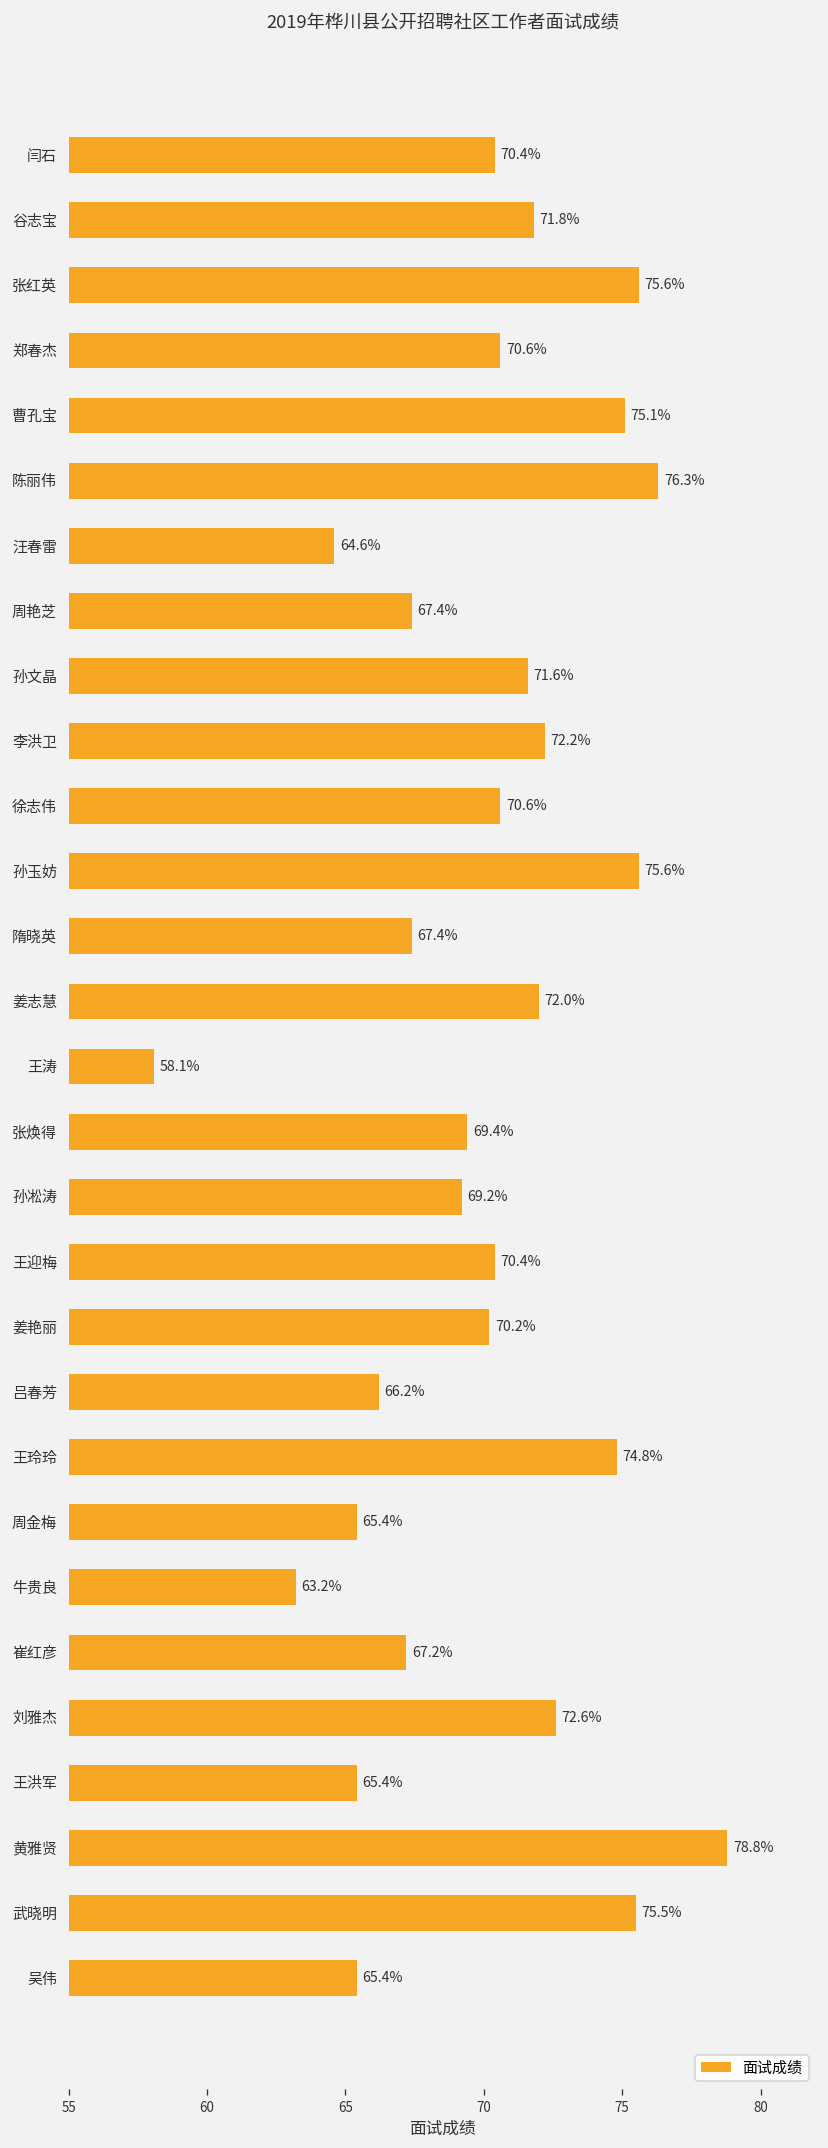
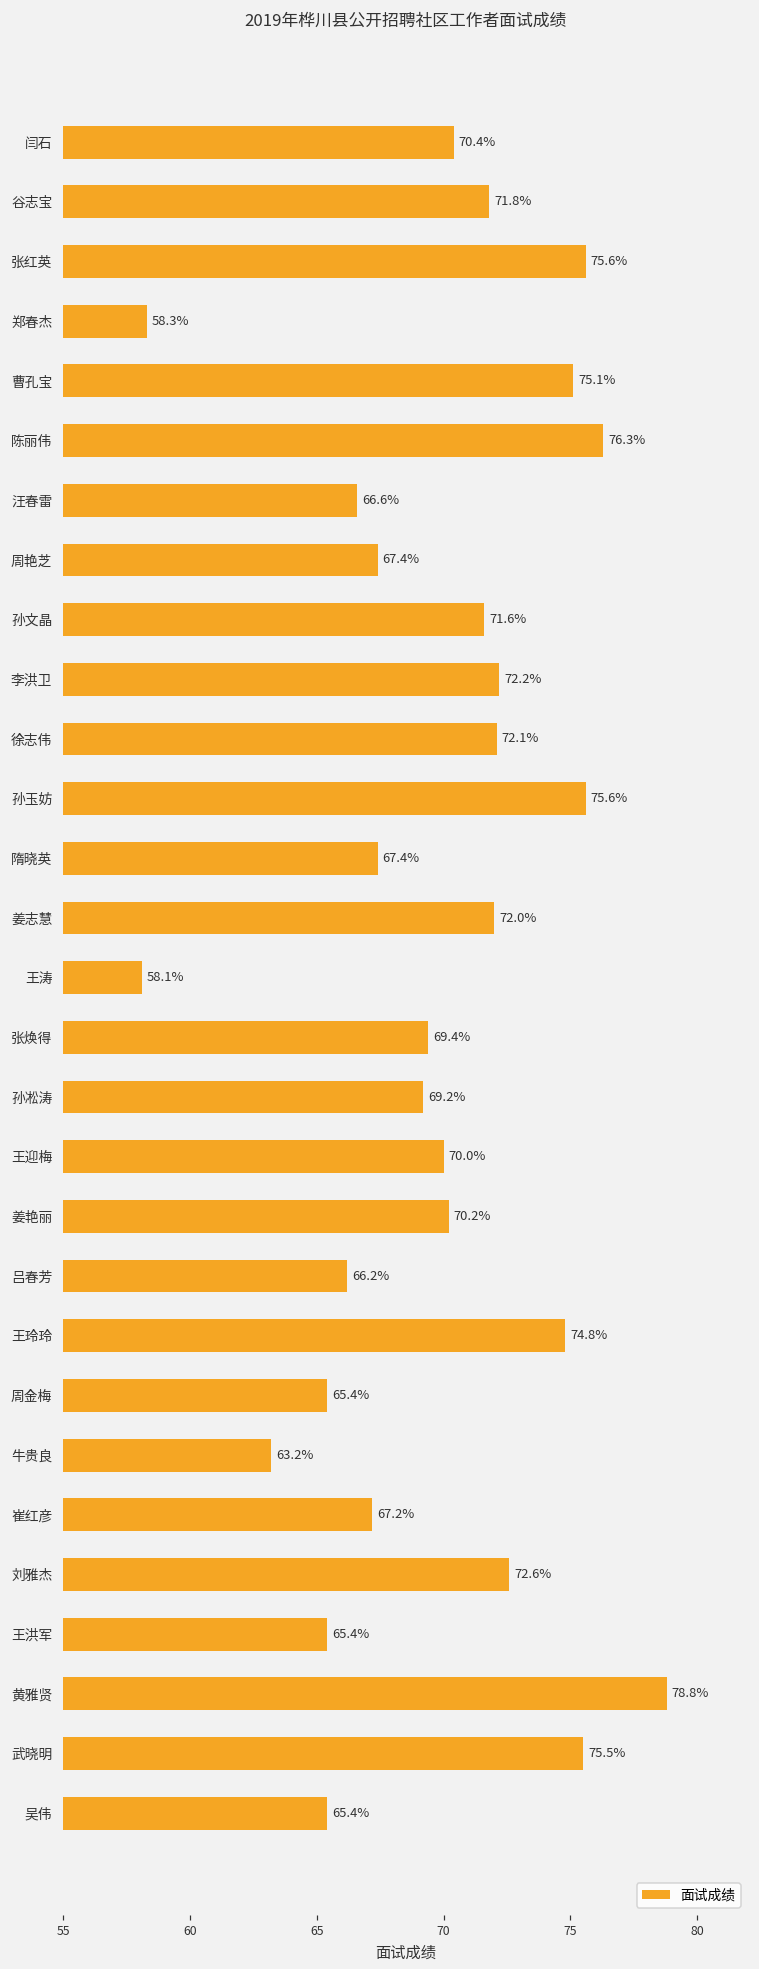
  {
    "闫石": "70.4%",
    "谷志宝": "71.8%",
    "张红英": "75.6%",
-   "郑春杰": "70.6%",
+   "郑春杰": "58.3%",
    "曹孔宝": "75.1%",
    "陈丽伟": "76.3%",
-   "汪春雷": "64.6%",
+   "汪春雷": "66.6%",
    "周艳芝": "67.4%",
    "孙文晶": "71.6%",
    "李洪卫": "72.2%",
-   "徐志伟": "70.6%",
+   "徐志伟": "72.1%",
    "孙玉妨": "75.6%",
    "隋晓英": "67.4%",
    "姜志慧": "72.0%",
    "王涛": "58.1%",
    "张焕得": "69.4%",
    "孙凇涛": "69.2%",
-   "王迎梅": "70.4%",
+   "王迎梅": "70.0%",
    "姜艳丽": "70.2%",
    "吕春芳": "66.2%",
    "王玲玲": "74.8%",
    "周金梅": "65.4%",
    "牛贵良": "63.2%",
    "崔红彦": "67.2%",
    "刘雅杰": "72.6%",
    "王洪军": "65.4%",
    "黄雅贤": "78.8%",
    "武晓明": "75.5%",
    "吴伟": "65.4%"
  }
